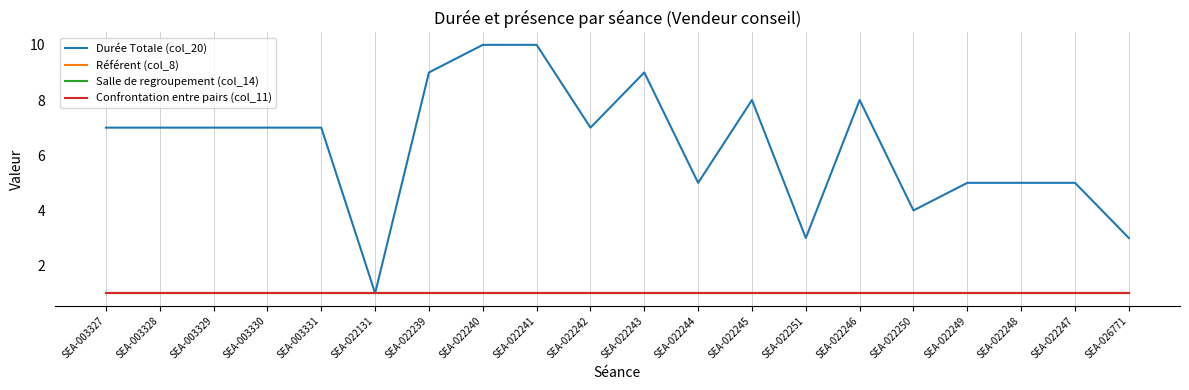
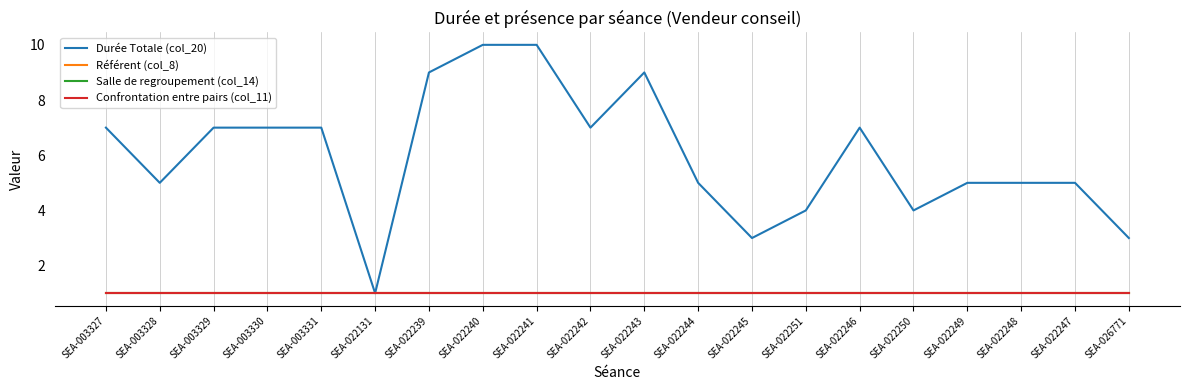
  {
    "Durée Totale (col_20)": {
      "SEA-003327": 7,
-     "SEA-003328": 7,
+     "SEA-003328": 5,
      "SEA-003329": 7,
      "SEA-003330": 7,
      "SEA-003331": 7,
      "SEA-022239": 9,
      "SEA-022240": 10,
      "SEA-022241": 10,
      "SEA-022242": 7,
      "SEA-022243": 9,
      "SEA-022244": 5,
-     "SEA-022245": 8,
-     "SEA-022251": 3,
-     "SEA-022246": 8,
+     "SEA-022245": 3,
+     "SEA-022251": 4,
+     "SEA-022246": 7,
      "SEA-022250": 4,
      "SEA-022249": 5,
      "SEA-022248": 5,
      "SEA-022247": 5,
      "SEA-026771": 3
    },
    "Confrontation entre pairs (col_11)": {
      "SEA-003327": 1,
      "SEA-003328": 1,
      "SEA-003329": 1,
      "SEA-003330": 1,
      "SEA-003331": 1,
      "SEA-022239": 1,
      "SEA-022240": 1,
      "SEA-022241": 1,
      "SEA-022242": 1,
      "SEA-022243": 1,
      "SEA-022244": 1,
      "SEA-022245": 1,
      "SEA-022251": 1,
      "SEA-022246": 1,
      "SEA-022250": 1,
      "SEA-022249": 1,
      "SEA-022248": 1,
      "SEA-022247": 1,
      "SEA-026771": 1
    }
  }
